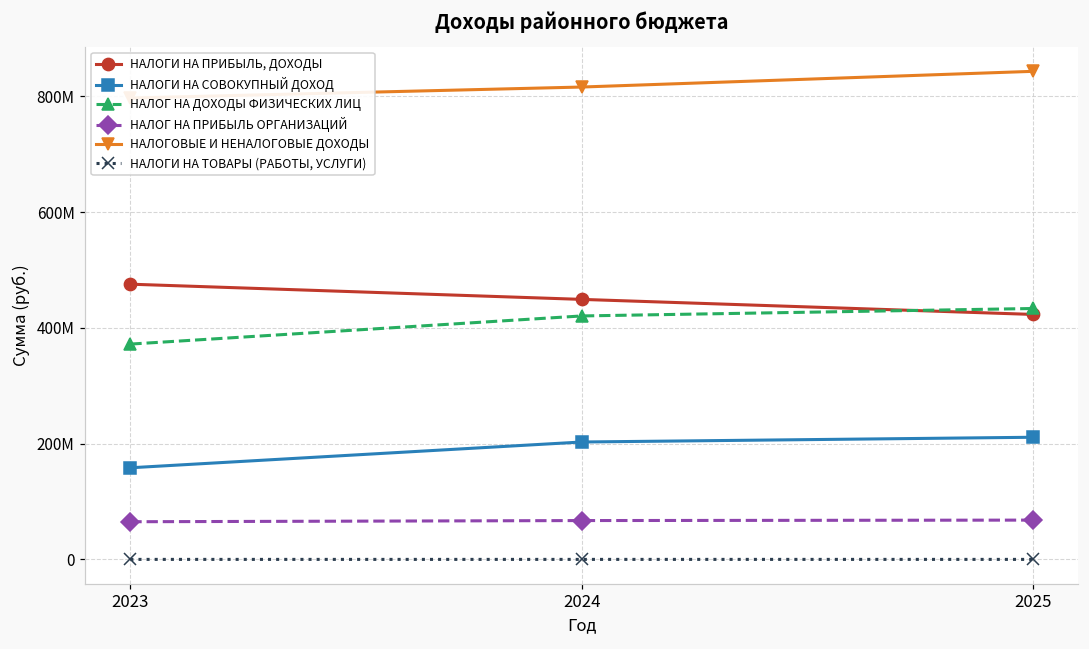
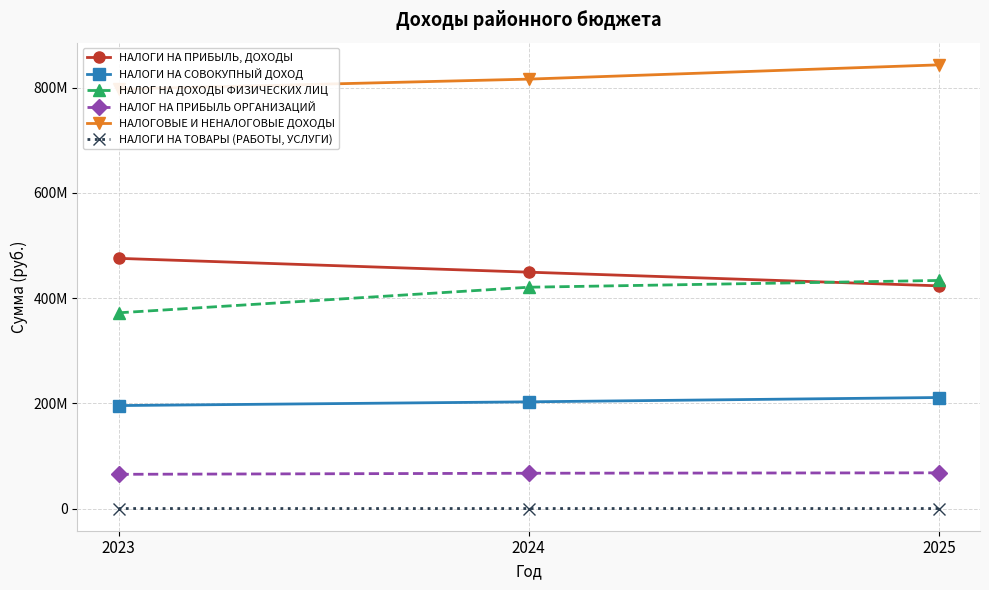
  {
    "НАЛОГИ НА ПРИБЫЛЬ, ДОХОДЫ": {
      "2023": 480000000,
      "2024": 450000000,
      "2025": 420000000
    },
    "НАЛОГИ НА СОВОКУПНЫЙ ДОХОД": {
-     "2023": 160000000,
+     "2023": 200000000,
      "2024": 200000000,
      "2025": 210000000
    },
    "НАЛОГ НА ДОХОДЫ ФИЗИЧЕСКИХ ЛИЦ": {
      "2023": 370000000,
      "2024": 420000000,
      "2025": 430000000
    },
    "НАЛОГ НА ПРИБЫЛЬ ОРГАНИЗАЦИЙ": {
      "2023": 70000000,
      "2024": 70000000,
      "2025": 70000000
    },
    "НАЛОГОВЫЕ И НЕНАЛОГОВЫЕ ДОХОДЫ": {
      "2024": 820000000,
      "2025": 840000000
    },
    "НАЛОГИ НА ТОВАРЫ (РАБОТЫ, УСЛУГИ)": {
      "2023": 0,
      "2024": 0,
      "2025": 0
    }
  }
